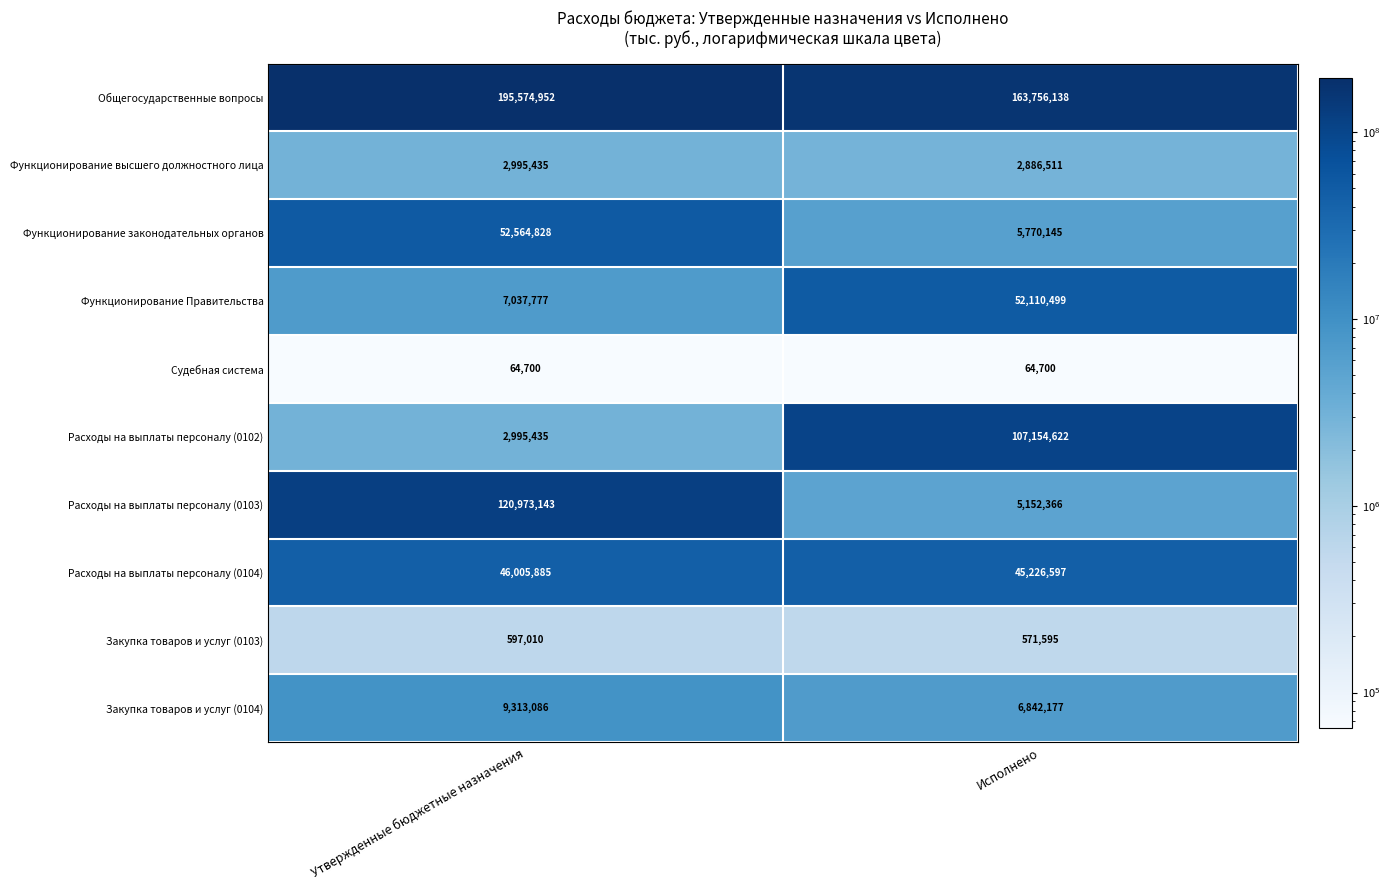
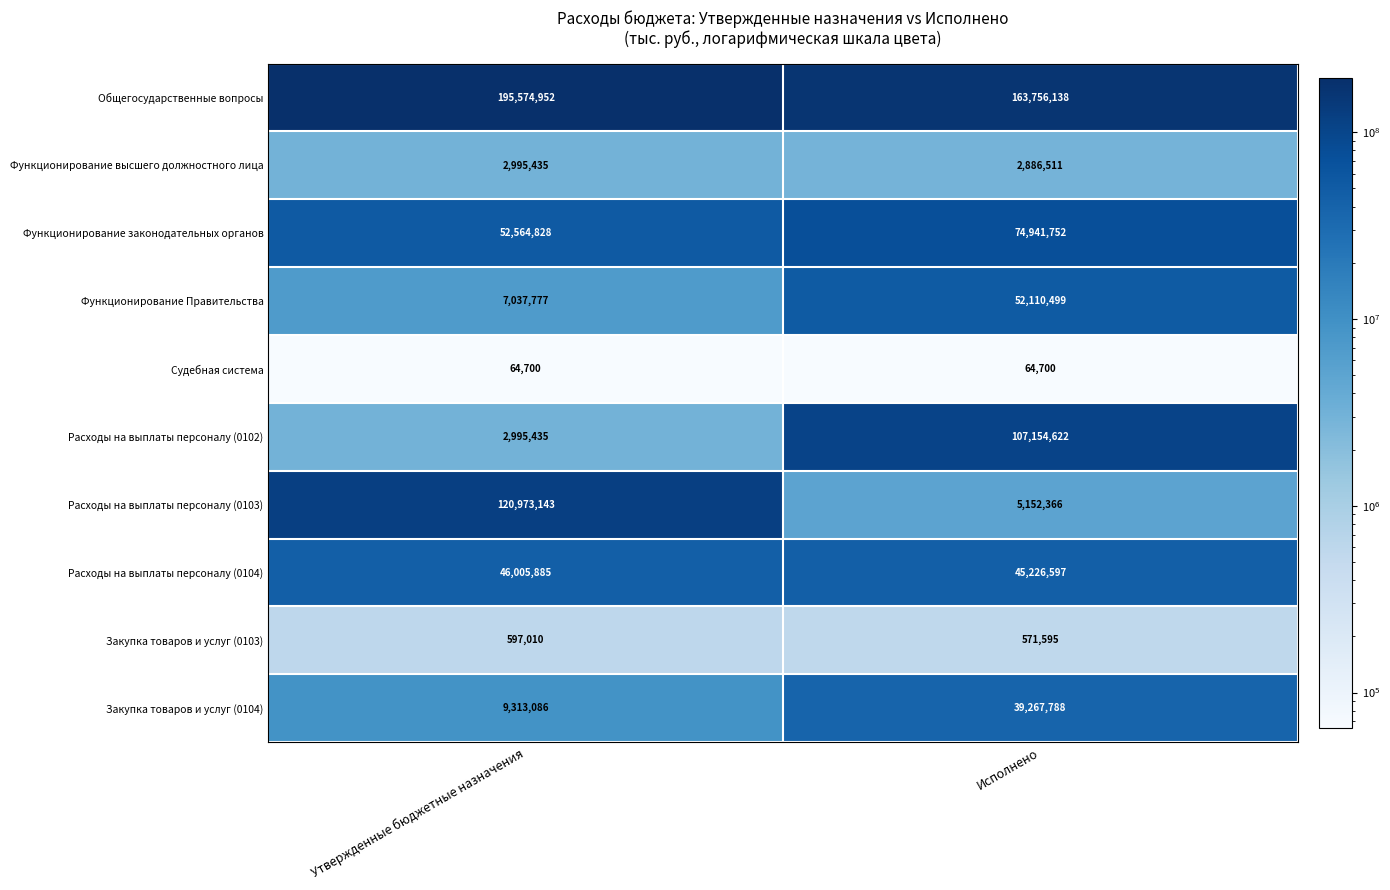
  {
    "Общегосударственные вопросы": {
      "Утвержденные бюджетные назначения": "195,574,952",
      "Исполнено": "163,756,138"
    },
    "Функционирование высшего должностного лица": {
      "Утвержденные бюджетные назначения": "2,995,435",
      "Исполнено": "2,886,511"
    },
    "Функционирование законодательных органов": {
      "Утвержденные бюджетные назначения": "52,564,828",
-     "Исполнено": "5,770,145"
+     "Исполнено": "74,941,752"
    },
    "Функционирование Правительства": {
      "Утвержденные бюджетные назначения": "7,037,777",
      "Исполнено": "52,110,499"
    },
    "Судебная система": {
      "Утвержденные бюджетные назначения": "64,700",
      "Исполнено": "64,700"
    },
    "Расходы на выплаты персоналу (0102)": {
      "Утвержденные бюджетные назначения": "2,995,435",
      "Исполнено": "107,154,622"
    },
    "Расходы на выплаты персоналу (0103)": {
      "Утвержденные бюджетные назначения": "120,973,143",
      "Исполнено": "5,152,366"
    },
    "Расходы на выплаты персоналу (0104)": {
      "Утвержденные бюджетные назначения": "46,005,885",
      "Исполнено": "45,226,597"
    },
    "Закупка товаров и услуг (0103)": {
      "Утвержденные бюджетные назначения": "597,010",
      "Исполнено": "571,595"
    },
    "Закупка товаров и услуг (0104)": {
      "Утвержденные бюджетные назначения": "9,313,086",
-     "Исполнено": "6,842,177"
+     "Исполнено": "39,267,788"
    }
  }
